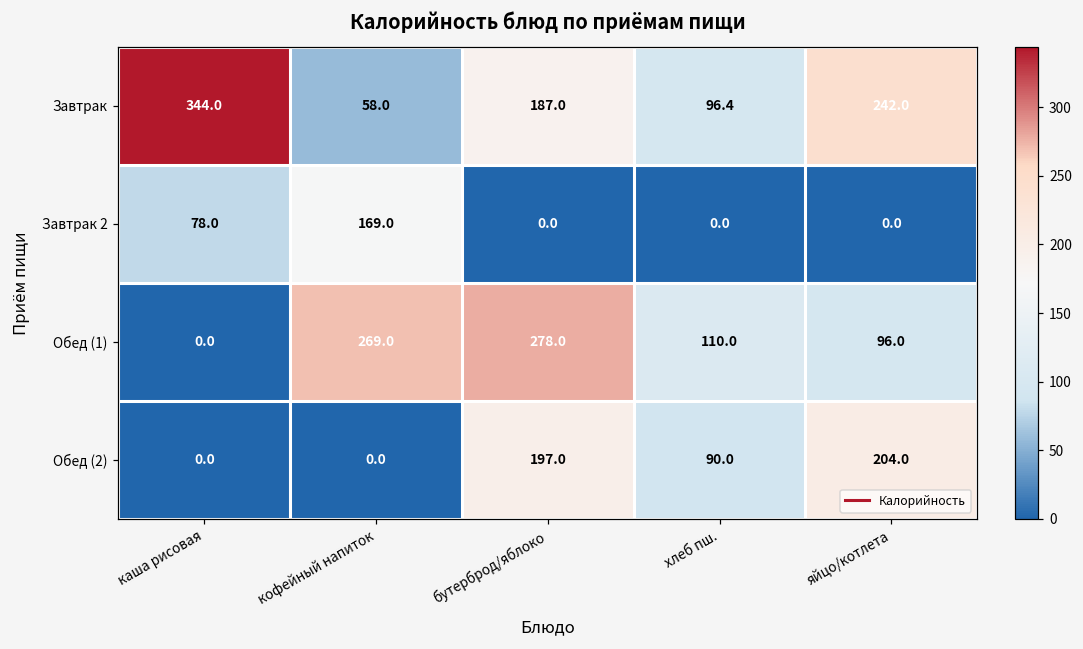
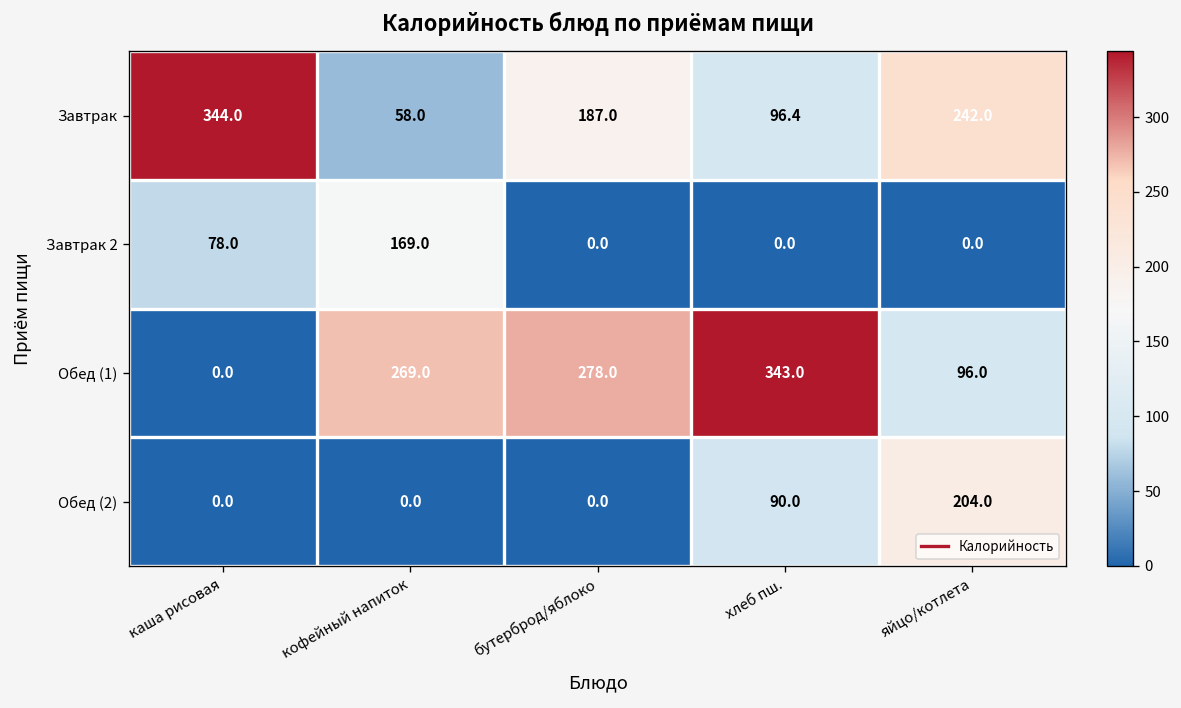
  {
    "Завтрак": {
      "каша рисовая": 344.0,
      "кофейный напиток": 58.0,
      "бутерброд/яблоко": 187.0,
      "хлеб пш.": 96.4,
      "яйцо/котлета": 242.0
    },
    "Завтрак 2": {
      "каша рисовая": 78.0,
      "кофейный напиток": 169.0,
      "бутерброд/яблоко": 0.0,
      "хлеб пш.": 0.0,
      "яйцо/котлета": 0.0
    },
    "Обед (1)": {
      "каша рисовая": 0.0,
      "кофейный напиток": 269.0,
      "бутерброд/яблоко": 278.0,
-     "хлеб пш.": 110.0,
+     "хлеб пш.": 343.0,
      "яйцо/котлета": 96.0
    },
    "Обед (2)": {
      "каша рисовая": 0.0,
      "кофейный напиток": 0.0,
-     "бутерброд/яблоко": 197.0,
+     "бутерброд/яблоко": 0.0,
      "хлеб пш.": 90.0,
      "яйцо/котлета": 204.0
    }
  }
